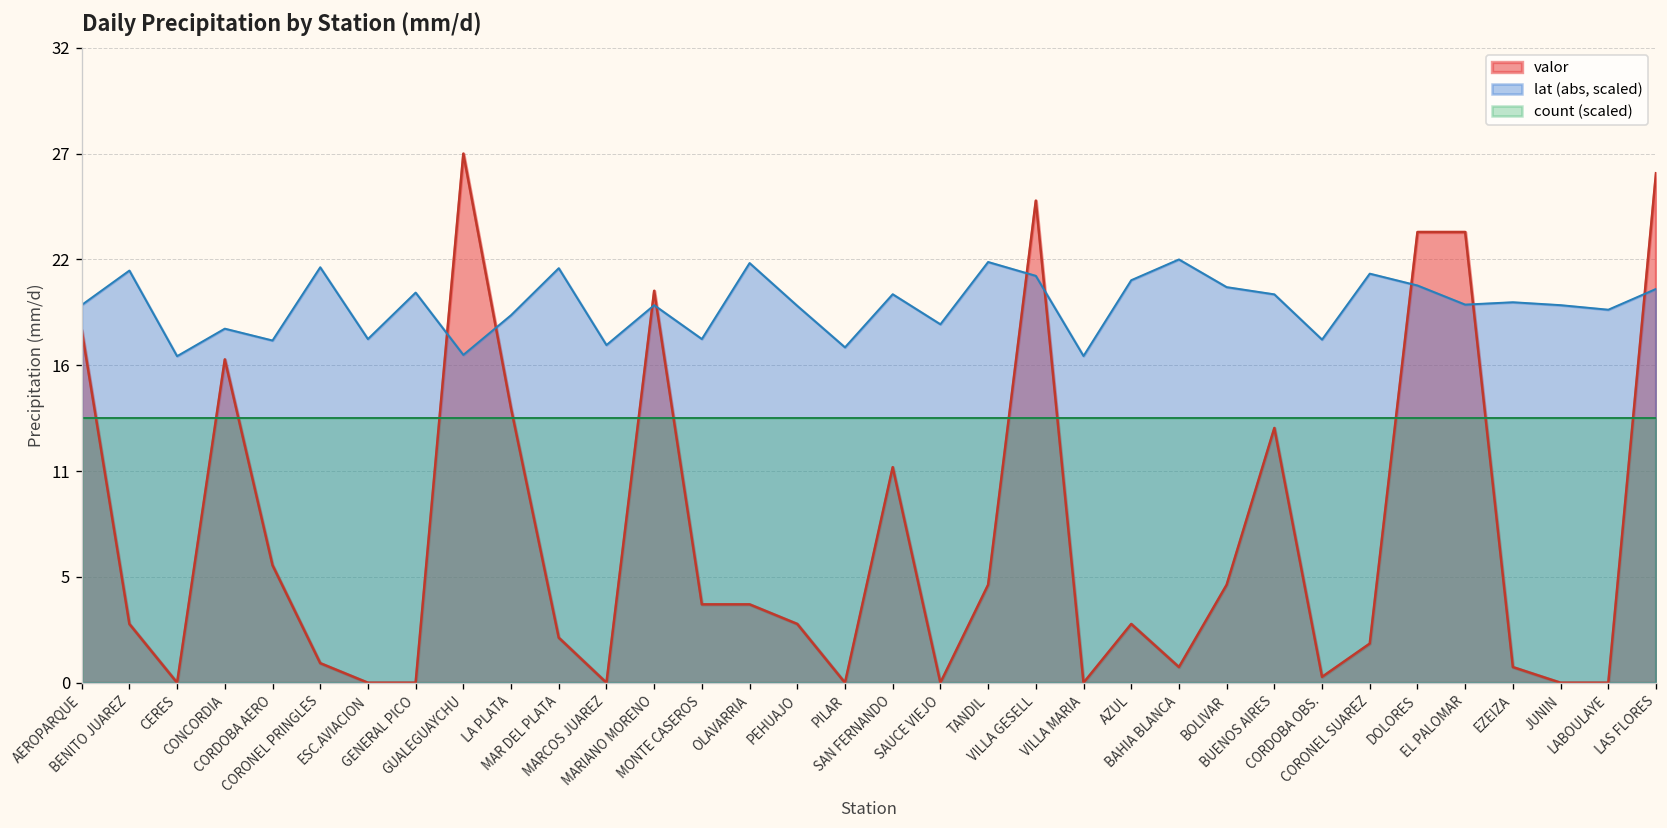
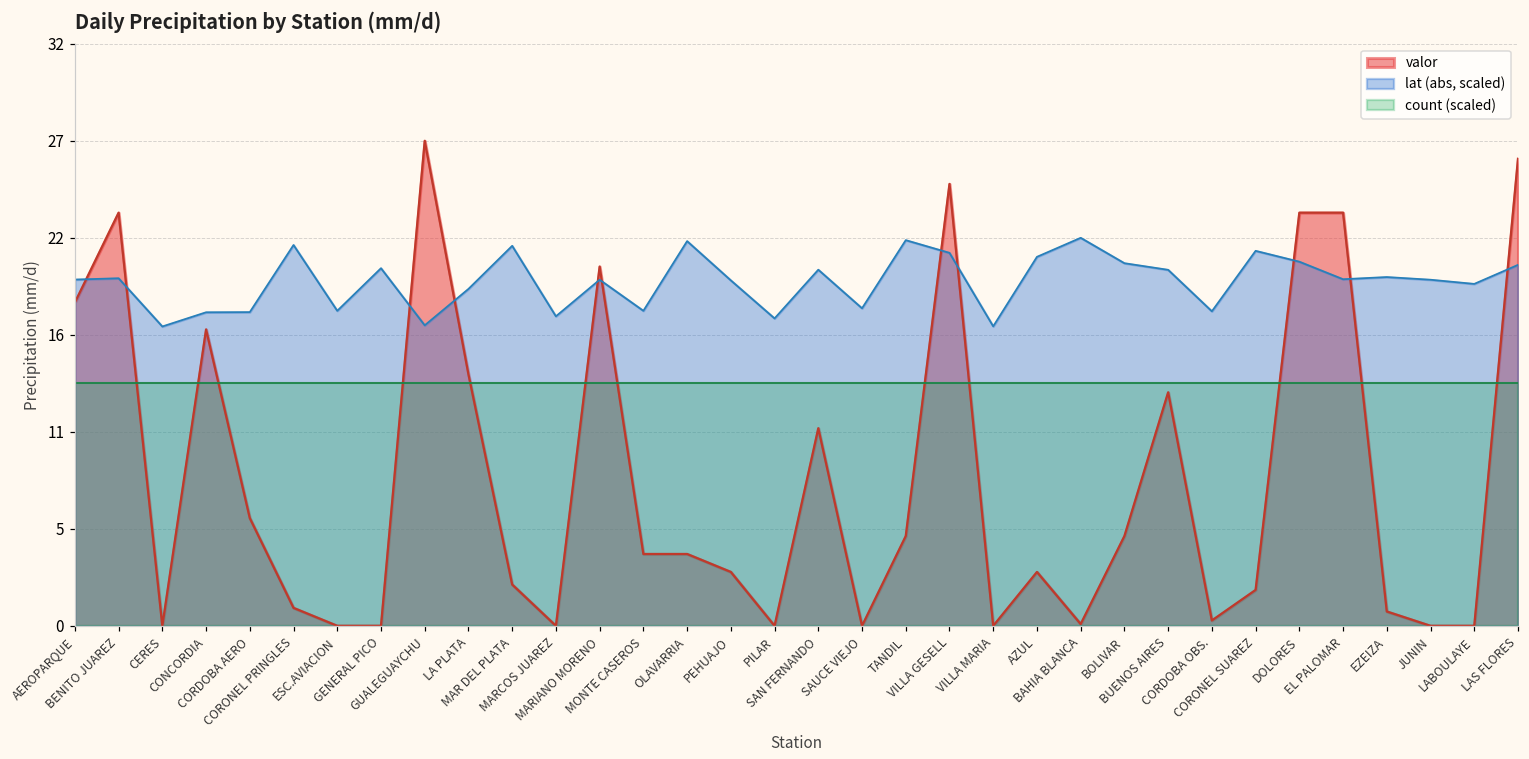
  {
    "valor": {
      "AEROPARQUE": 18.0,
-     "BENITO JUAREZ": 3,
+     "BENITO JUAREZ": 23,
      "CERES": 0.0,
      "CONCORDIA": 16.5,
      "CORDOBA AERO": 6.0,
      "CORONEL PRINGLES": 1.0,
      "ESC.AVIACION": 0.0,
      "GENERAL PICO": 0.0,
      "GUALEGUAYCHU": 27.0,
      "LA PLATA": 14.0,
      "MAR DEL PLATA": 2.3,
      "MARCOS JUAREZ": 0.0,
      "MARIANO MORENO": 20.0,
      "MONTE CASEROS": 4.0,
      "OLAVARRIA": 4.0,
      "PEHUAJO": 3.0,
      "PILAR": 0.0,
      "SAN FERNANDO": 11.0,
      "SAUCE VIEJO": 0.0,
      "TANDIL": 5.0,
      "VILLA GESELL": 24.6,
      "VILLA MARIA": 0.0,
      "AZUL": 3.0,
-     "BAHIA BLANCA": 0.8,
+     "BAHIA BLANCA": 0.1,
      "BOLIVAR": 5.0,
      "BUENOS AIRES": 13.0,
      "CORDOBA OBS.": 0.3,
      "CORONEL SUAREZ": 2.0,
      "DOLORES": 23.0,
      "EL PALOMAR": 23.0,
      "EZEIZA": 0.8,
      "JUNIN": 0.0,
      "LABOULAYE": 0.0,
      "LAS FLORES": 26.0
    },
    "lat (abs, scaled)": {
      "AEROPARQUE": 19.3,
-     "BENITO JUAREZ": 21.0,
+     "BENITO JUAREZ": 19.3,
      "CERES": 16.7,
-     "CONCORDIA": 18.1,
+     "CONCORDIA": 17.5,
      "CORDOBA AERO": 17.5,
      "CORONEL PRINGLES": 21.2,
      "ESC.AVIACION": 17.5,
      "GENERAL PICO": 19.9,
      "GUALEGUAYCHU": 16.7,
      "LA PLATA": 18.8,
      "MAR DEL PLATA": 21.2,
      "MARCOS JUAREZ": 17.2,
      "MARIANO MORENO": 19.3,
      "MONTE CASEROS": 17.5,
      "OLAVARRIA": 21.4,
      "PEHUAJO": 19.2,
      "PILAR": 17.1,
      "SAN FERNANDO": 19.8,
-     "SAUCE VIEJO": 18.3,
+     "SAUCE VIEJO": 17.7,
      "TANDIL": 21.5,
      "VILLA GESELL": 20.8,
      "VILLA MARIA": 16.7,
      "AZUL": 20.5,
      "BAHIA BLANCA": 21.6,
      "BOLIVAR": 20.2,
      "BUENOS AIRES": 19.8,
      "CORDOBA OBS.": 17.5,
      "CORONEL SUAREZ": 20.9,
      "DOLORES": 20.3,
      "EL PALOMAR": 19.3,
      "EZEIZA": 19.4,
      "JUNIN": 19.3,
      "LABOULAYE": 19.0,
      "LAS FLORES": 20.1
    },
    "count (scaled)": {
      "AEROPARQUE": 13.5,
      "BENITO JUAREZ": 13.5,
      "CERES": 13.5,
      "CONCORDIA": 13.5,
      "CORDOBA AERO": 13.5,
      "CORONEL PRINGLES": 13.5,
      "ESC.AVIACION": 13.5,
      "GENERAL PICO": 13.5,
      "GUALEGUAYCHU": 13.5,
      "LA PLATA": 13.5,
      "MAR DEL PLATA": 13.5,
      "MARCOS JUAREZ": 13.5,
      "MARIANO MORENO": 13.5,
      "MONTE CASEROS": 13.5,
      "OLAVARRIA": 13.5,
      "PEHUAJO": 13.5,
      "PILAR": 13.5,
      "SAN FERNANDO": 13.5,
      "SAUCE VIEJO": 13.5,
      "TANDIL": 13.5,
      "VILLA GESELL": 13.5,
      "VILLA MARIA": 13.5,
      "AZUL": 13.5,
      "BAHIA BLANCA": 13.5,
      "BOLIVAR": 13.5,
      "BUENOS AIRES": 13.5,
      "CORDOBA OBS.": 13.5,
      "CORONEL SUAREZ": 13.5,
      "DOLORES": 13.5,
      "EL PALOMAR": 13.5,
      "EZEIZA": 13.5,
      "JUNIN": 13.5,
      "LABOULAYE": 13.5,
      "LAS FLORES": 13.5
    }
  }
